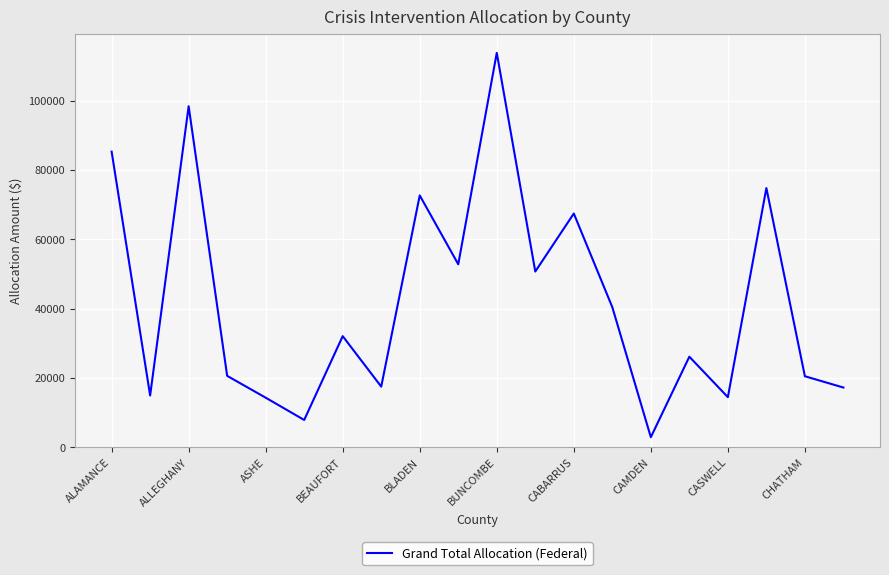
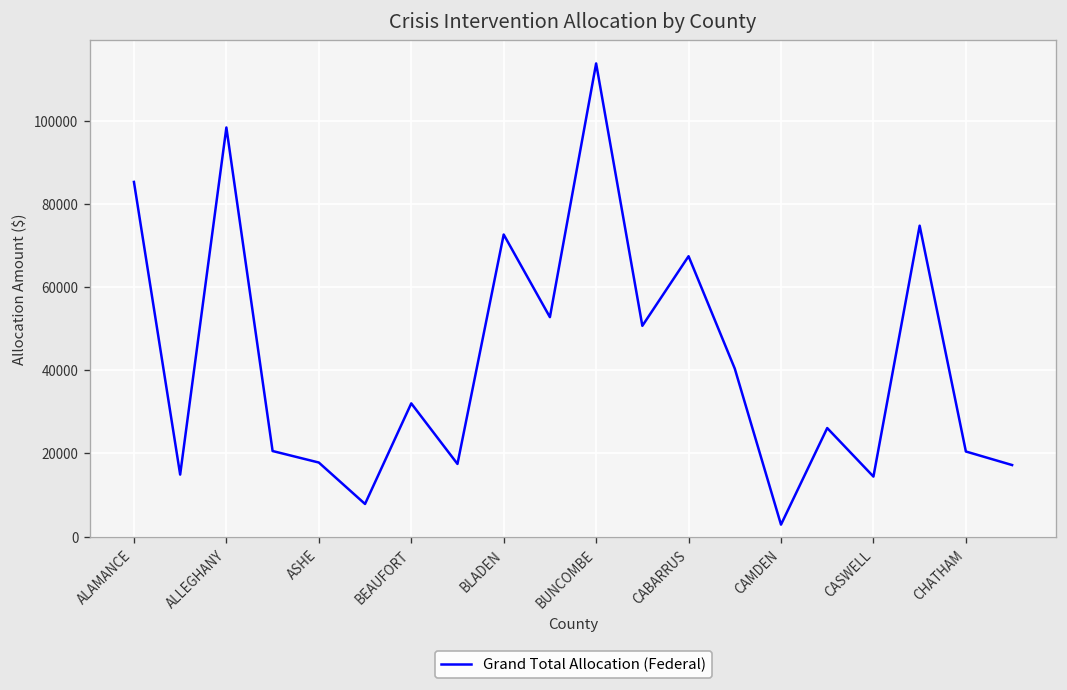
  {
    "ALAMANCE": 85000,
    "ALLEGHANY": 98000,
-   "ASHE": 14000,
+   "ASHE": 18000,
    "BEAUFORT": 32000,
    "BLADEN": 73000,
    "BUNCOMBE": 114000,
    "CABARRUS": 67000,
    "CAMDEN": 3000,
    "CASWELL": 14000,
    "CHATHAM": 20000
  }
